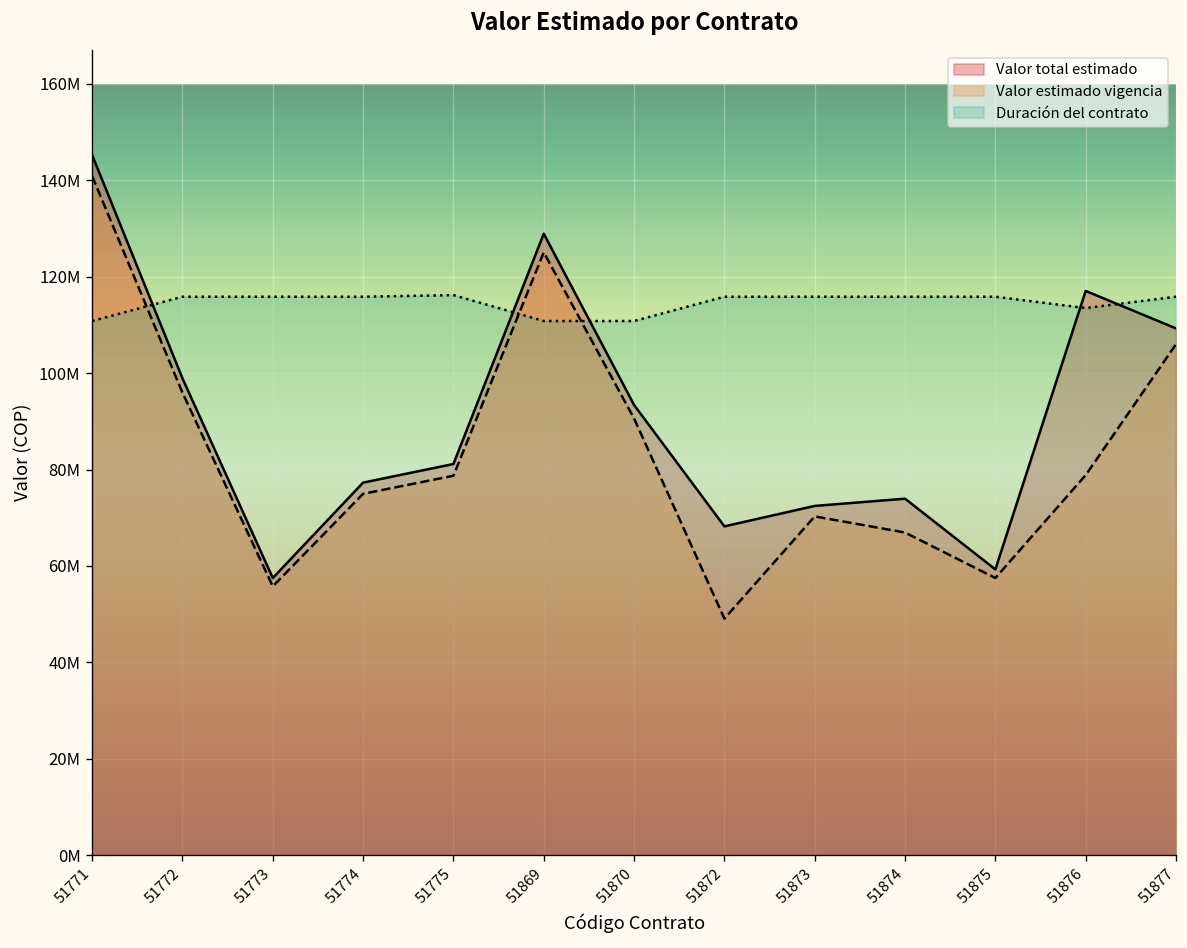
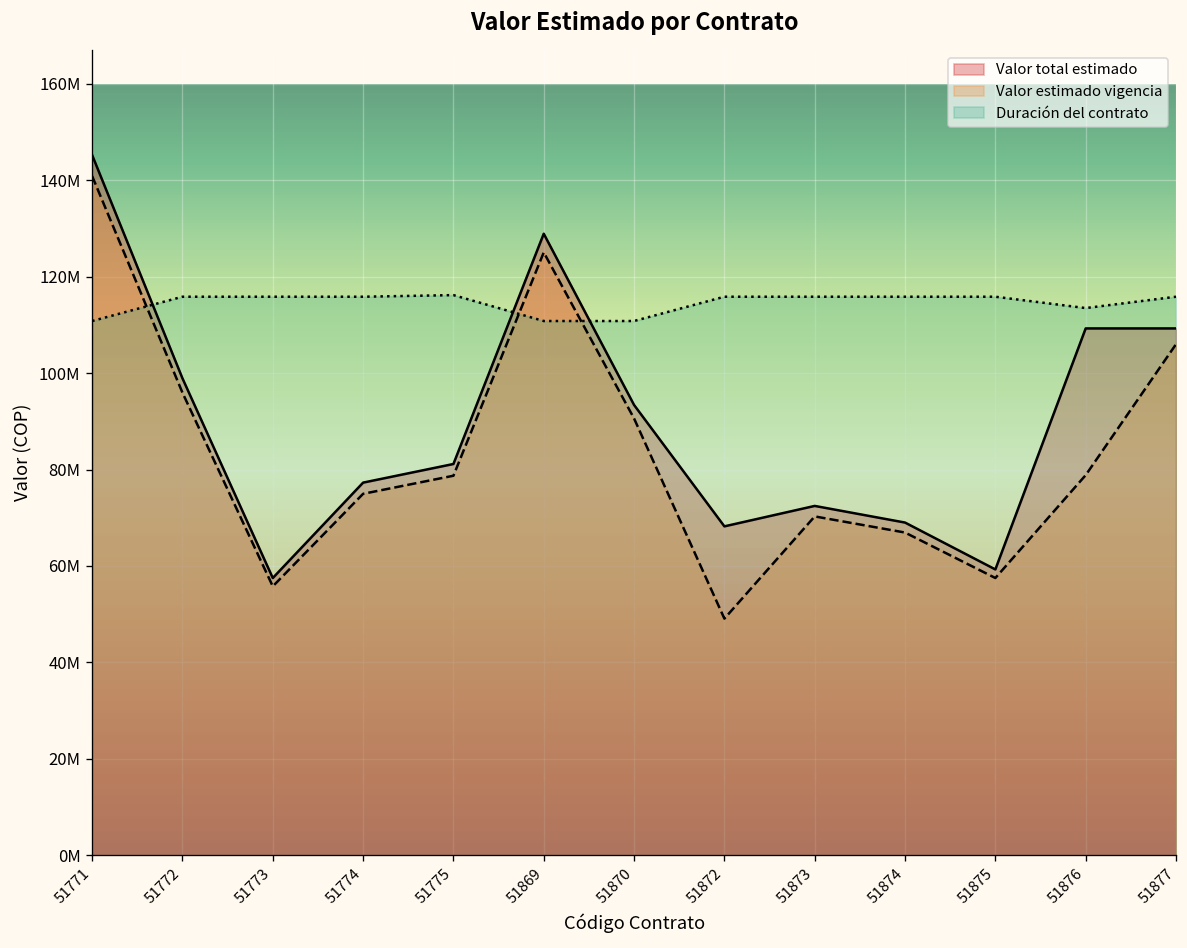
  {
    "Valor total estimado": {
      "51771": 145000000,
      "51772": 99000000,
      "51773": 58000000,
      "51774": 77000000,
      "51775": 81000000,
      "51869": 129000000,
      "51870": 93000000,
      "51872": 68000000,
      "51873": 72000000,
-     "51874": 74000000,
+     "51874": 69000000,
      "51875": 59000000,
-     "51876": 117000000,
+     "51876": 109000000,
      "51877": 109000000
    },
    "Valor estimado vigencia": {
      "51771": 141000000,
      "51772": 96000000,
      "51773": 56000000,
      "51774": 75000000,
      "51775": 79000000,
      "51869": 125000000,
      "51870": 91000000,
      "51872": 49000000,
      "51873": 70000000,
      "51874": 67000000,
      "51875": 58000000,
      "51876": 79000000,
      "51877": 106000000
    },
    "Duración del contrato": {
      "51771": 111000000,
      "51772": 116000000,
      "51773": 116000000,
      "51774": 116000000,
      "51775": 116000000,
      "51869": 111000000,
      "51870": 111000000,
      "51872": 116000000,
      "51873": 116000000,
      "51874": 116000000,
      "51875": 116000000,
      "51876": 113000000,
      "51877": 116000000
    }
  }
